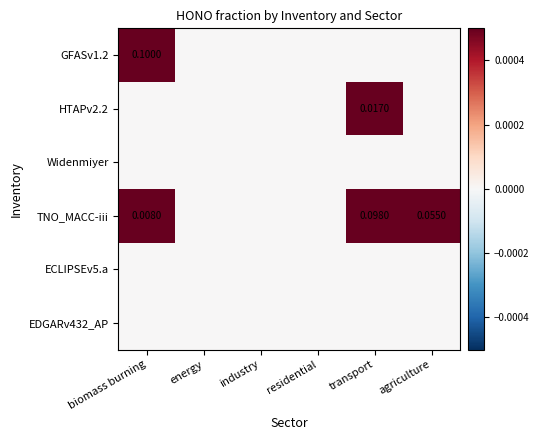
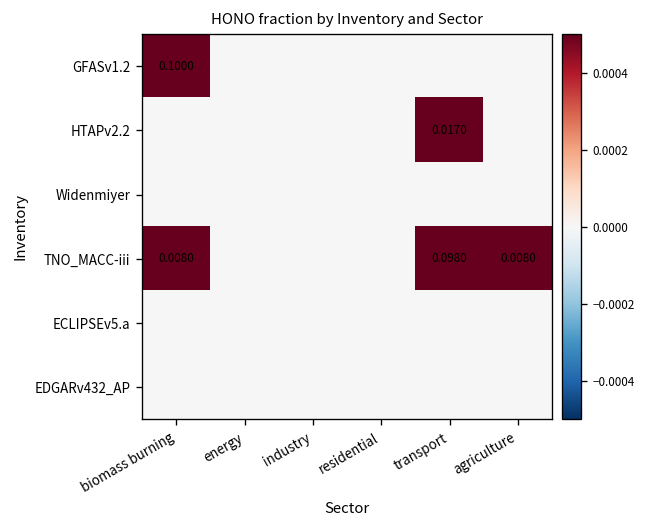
  {
    "GFASv1.2": {
      "biomass burning": 0.1000
    },
    "HTAPv2.2": {
      "transport": 0.0170
    },
    "TNO_MACC-iii": {
      "biomass burning": 0.0080,
      "transport": 0.0980,
-     "agriculture": 0.0550
+     "agriculture": 0.0080
    }
  }
